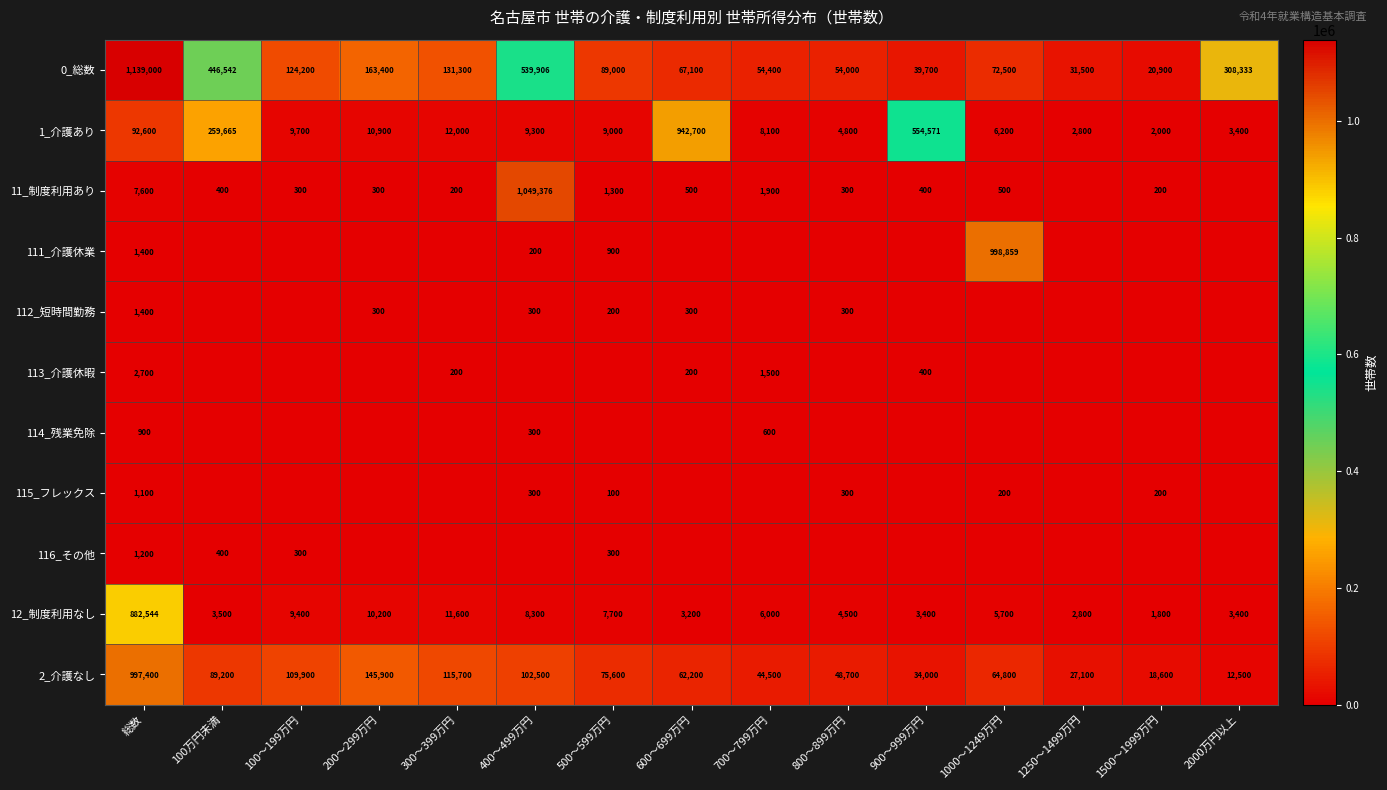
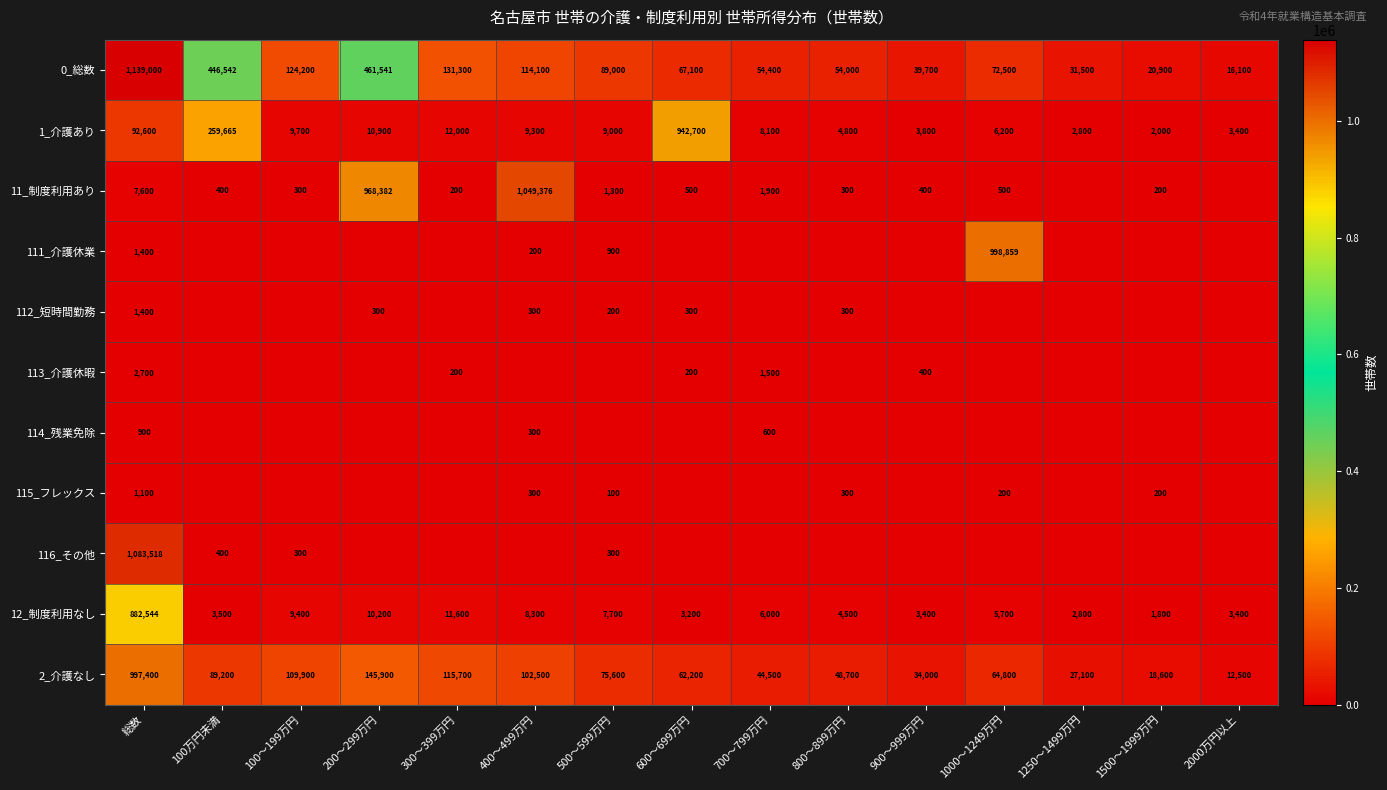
  {
    "0_総数": {
      "総数": "1,139,000",
      "100万円未満": "446,542",
      "100～199万円": "124,200",
-     "200～299万円": "163,400",
+     "200～299万円": "461,541",
      "300～399万円": "131,300",
-     "400～499万円": "539,906",
+     "400～499万円": "114,100",
      "500～599万円": "89,000",
      "600～699万円": "67,100",
      "700～799万円": "54,400",
      "800～899万円": "54,000",
      "900～999万円": "39,700",
      "1000～1249万円": "72,500",
      "1250～1499万円": "31,500",
      "1500～1999万円": "20,900",
-     "2000万円以上": "308,333"
+     "2000万円以上": "16,100"
    },
    "1_介護あり": {
      "総数": "92,600",
      "100万円未満": "259,665",
      "100～199万円": "9,700",
      "200～299万円": "10,900",
      "300～399万円": "12,000",
      "400～499万円": "9,300",
      "500～599万円": "9,000",
      "600～699万円": "942,700",
      "700～799万円": "8,100",
      "800～899万円": "4,800",
-     "900～999万円": "554,571",
+     "900～999万円": "3,800",
      "1000～1249万円": "6,200",
      "1250～1499万円": "2,800",
      "1500～1999万円": "2,000",
      "2000万円以上": "3,400"
    },
    "11_制度利用あり": {
      "総数": "7,600",
      "100万円未満": "400",
      "100～199万円": "300",
-     "200～299万円": "300",
+     "200～299万円": "968,382",
      "300～399万円": "200",
      "400～499万円": "1,049,376",
      "500～599万円": "1,300",
      "600～699万円": "500",
      "700～799万円": "1,900",
      "800～899万円": "300",
      "900～999万円": "400",
      "1000～1249万円": "500",
      "1500～1999万円": "200"
    },
    "111_介護休業": {
      "総数": "1,400",
      "400～499万円": "200",
      "500～599万円": "900",
      "1000～1249万円": "998,859"
    },
    "112_短時間勤務": {
      "総数": "1,400",
      "200～299万円": "300",
      "400～499万円": "300",
      "500～599万円": "200",
      "600～699万円": "300",
      "800～899万円": "300"
    },
    "113_介護休暇": {
      "総数": "2,700",
      "300～399万円": "200",
      "600～699万円": "200",
      "700～799万円": "1,500",
      "900～999万円": "400"
    },
    "114_残業免除": {
      "総数": "900",
      "400～499万円": "300",
      "700～799万円": "600"
    },
    "115_フレックス": {
      "総数": "1,100",
      "400～499万円": "300",
      "500～599万円": "100",
      "800～899万円": "300",
      "1000～1249万円": "200",
      "1500～1999万円": "200"
    },
    "116_その他": {
-     "総数": "1,200",
+     "総数": "1,083,518",
      "100万円未満": "400",
      "100～199万円": "300",
      "500～599万円": "300"
    },
    "12_制度利用なし": {
      "総数": "882,544",
      "100万円未満": "3,500",
      "100～199万円": "9,400",
      "200～299万円": "10,200",
      "300～399万円": "11,600",
      "400～499万円": "8,300",
      "500～599万円": "7,700",
      "600～699万円": "3,200",
      "700～799万円": "6,000",
      "800～899万円": "4,500",
      "900～999万円": "3,400",
      "1000～1249万円": "5,700",
      "1250～1499万円": "2,800",
      "1500～1999万円": "1,800",
      "2000万円以上": "3,400"
    },
    "2_介護なし": {
      "総数": "997,400",
      "100万円未満": "89,200",
      "100～199万円": "109,900",
      "200～299万円": "145,900",
      "300～399万円": "115,700",
      "400～499万円": "102,500",
      "500～599万円": "75,600",
      "600～699万円": "62,200",
      "700～799万円": "44,500",
      "800～899万円": "48,700",
      "900～999万円": "34,000",
      "1000～1249万円": "64,800",
      "1250～1499万円": "27,100",
      "1500～1999万円": "18,600",
      "2000万円以上": "12,500"
    }
  }
